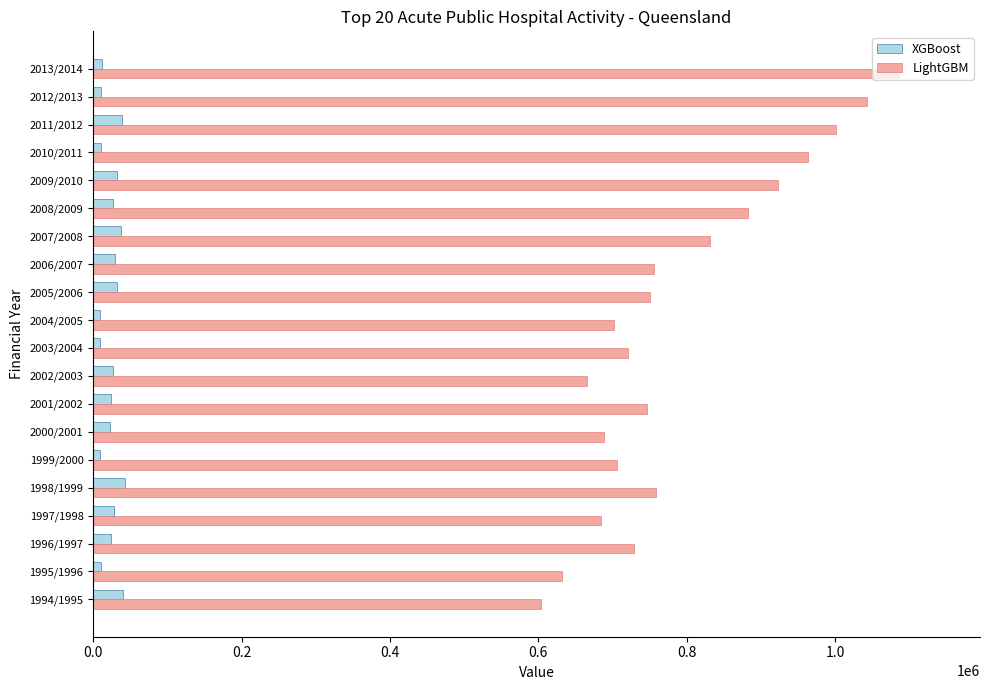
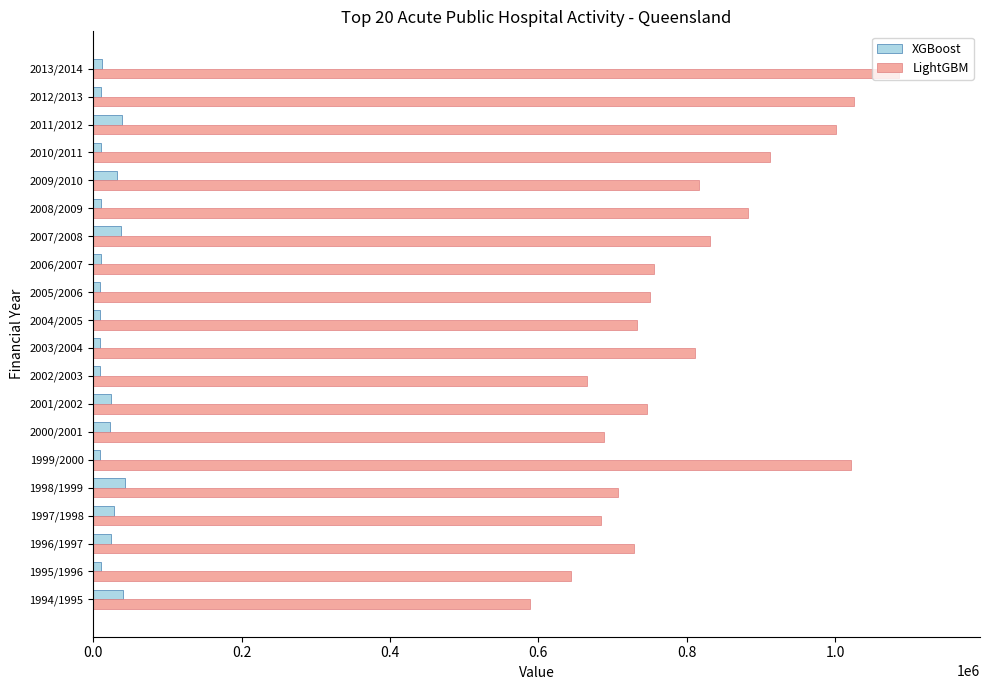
  {
    "XGBoost": {
      "2013/2014": 10000,
      "2012/2013": 10000,
      "2011/2012": 40000,
      "2010/2011": 10000,
      "2009/2010": 30000,
-     "2008/2009": 30000,
+     "2008/2009": 10000,
      "2007/2008": 40000,
-     "2006/2007": 30000,
-     "2005/2006": 30000,
+     "2006/2007": 10000,
+     "2005/2006": 10000,
      "2004/2005": 10000,
      "2003/2004": 10000,
-     "2002/2003": 30000,
+     "2002/2003": 10000,
      "2001/2002": 20000,
      "2000/2001": 20000,
      "1999/2000": 10000,
      "1998/1999": 40000,
      "1997/1998": 30000,
      "1996/1997": 20000,
      "1995/1996": 10000,
      "1994/1995": 40000
    },
    "LightGBM": {
-     "2012/2013": 1040000,
+     "2012/2013": 1030000,
      "2011/2012": 1000000,
-     "2010/2011": 960000,
-     "2009/2010": 920000,
+     "2010/2011": 910000,
+     "2009/2010": 820000,
      "2008/2009": 880000,
      "2007/2008": 830000,
      "2006/2007": 760000,
      "2005/2006": 750000,
-     "2004/2005": 700000,
-     "2003/2004": 720000,
+     "2004/2005": 730000,
+     "2003/2004": 810000,
      "2002/2003": 660000,
      "2001/2002": 750000,
      "2000/2001": 690000,
-     "1999/2000": 710000,
-     "1998/1999": 760000,
+     "1999/2000": 1020000,
+     "1998/1999": 710000,
      "1997/1998": 680000,
      "1996/1997": 730000,
-     "1995/1996": 630000,
-     "1994/1995": 600000
+     "1995/1996": 640000,
+     "1994/1995": 590000
    }
  }
